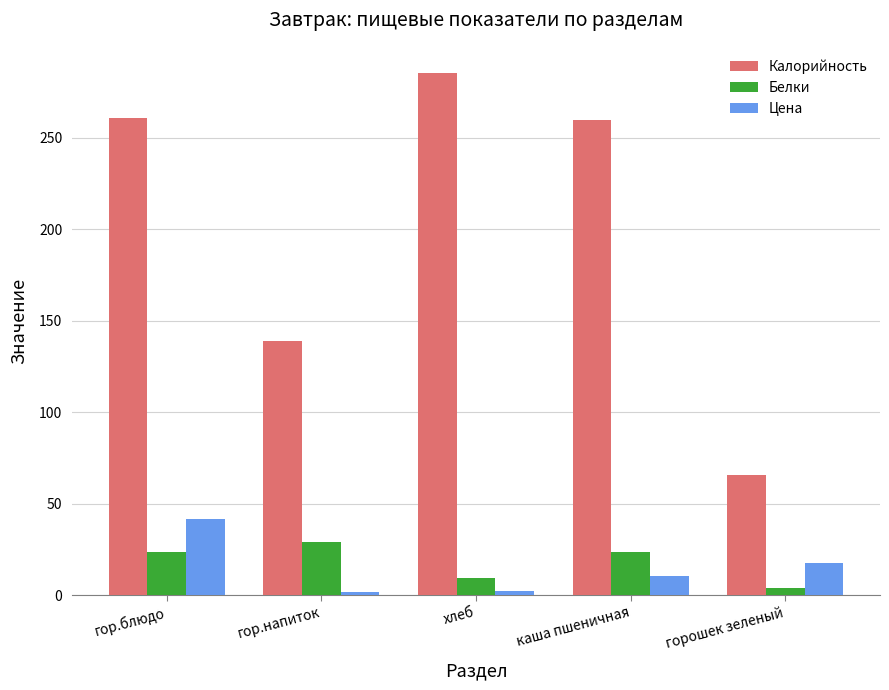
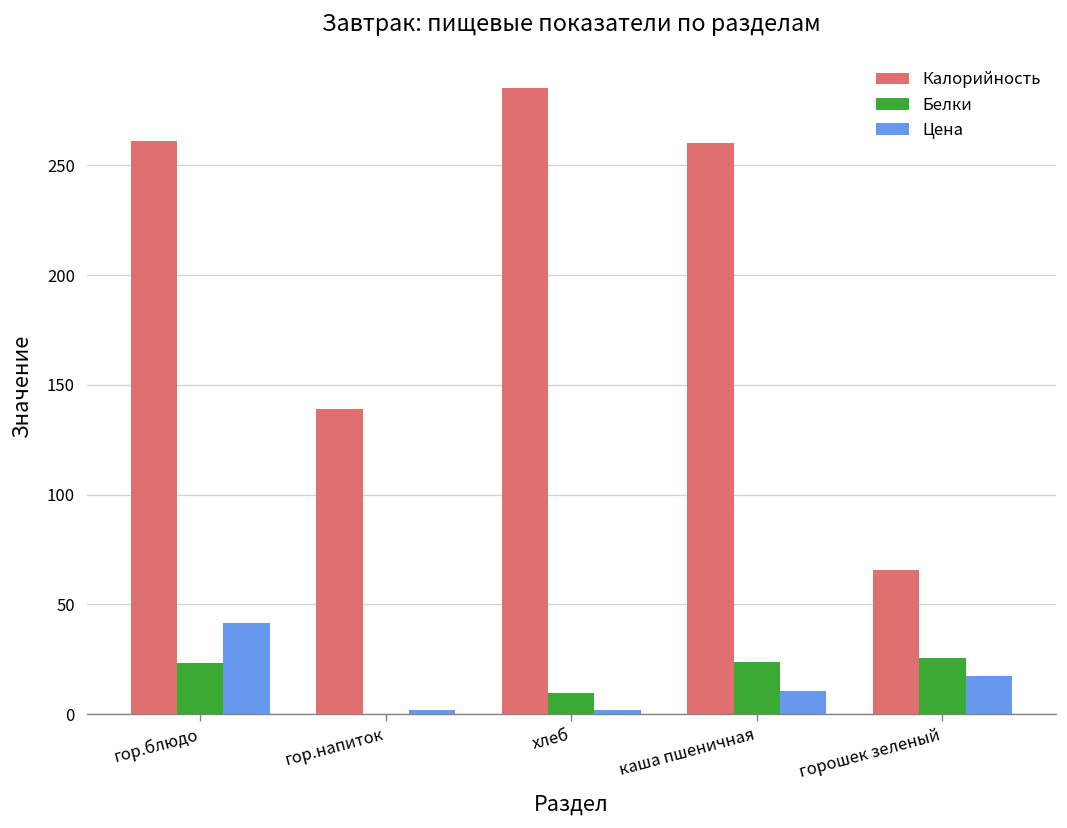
  {
    "Калорийность": {
      "гор.блюдо": 261,
      "гор.напиток": 139,
      "хлеб": 285,
      "каша пшеничная": 260,
      "горошек зеленый": 65
    },
    "Белки": {
      "гор.блюдо": 23,
-     "гор.напиток": 29,
+     "гор.напиток": 0,
      "хлеб": 10,
      "каша пшеничная": 24,
-     "горошек зеленый": 4
+     "горошек зеленый": 26
    },
    "Цена": {
      "гор.блюдо": 41,
      "гор.напиток": 2,
      "хлеб": 2,
      "каша пшеничная": 11,
      "горошек зеленый": 17
    }
  }
